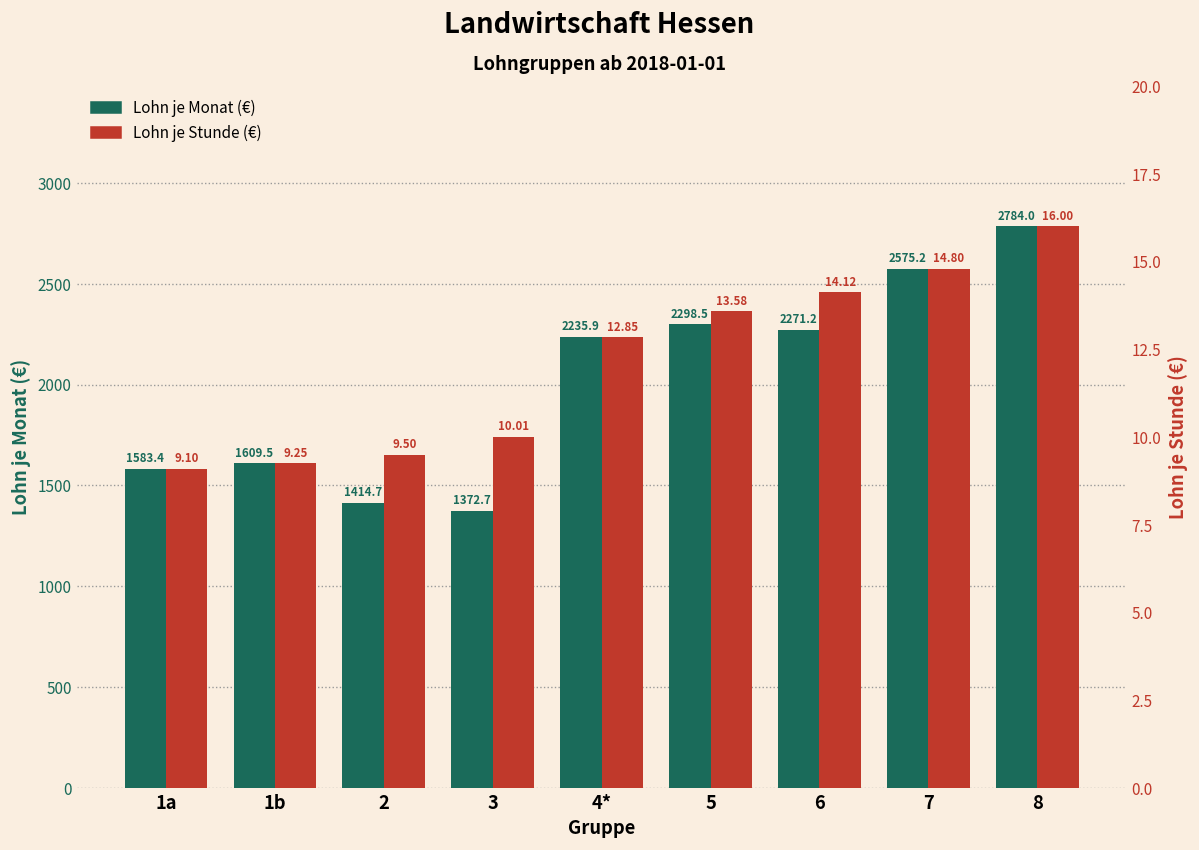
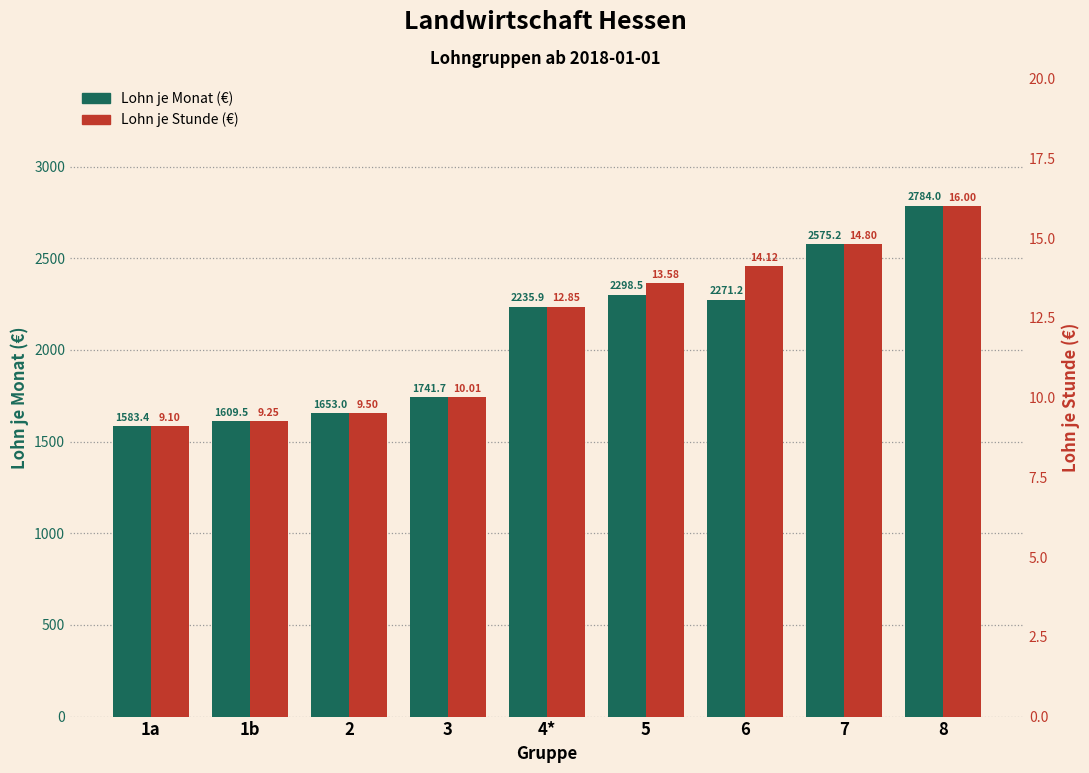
  {
    "Lohn je Monat (€)": {
      "1a": 1583.4,
      "1b": 1609.5,
-     "2": 1414.7,
-     "3": 1372.7,
+     "2": 1653.0,
+     "3": 1741.7,
      "4*": 2235.9,
      "5": 2298.5,
      "6": 2271.2,
      "7": 2575.2,
      "8": 2784.0
    },
    "Lohn je Stunde (€)": {
      "1a": 9.10,
      "1b": 9.25,
      "2": 9.50,
      "3": 10.01,
      "4*": 12.85,
      "5": 13.58,
      "6": 14.12,
      "7": 14.80,
      "8": 16.00
    }
  }
